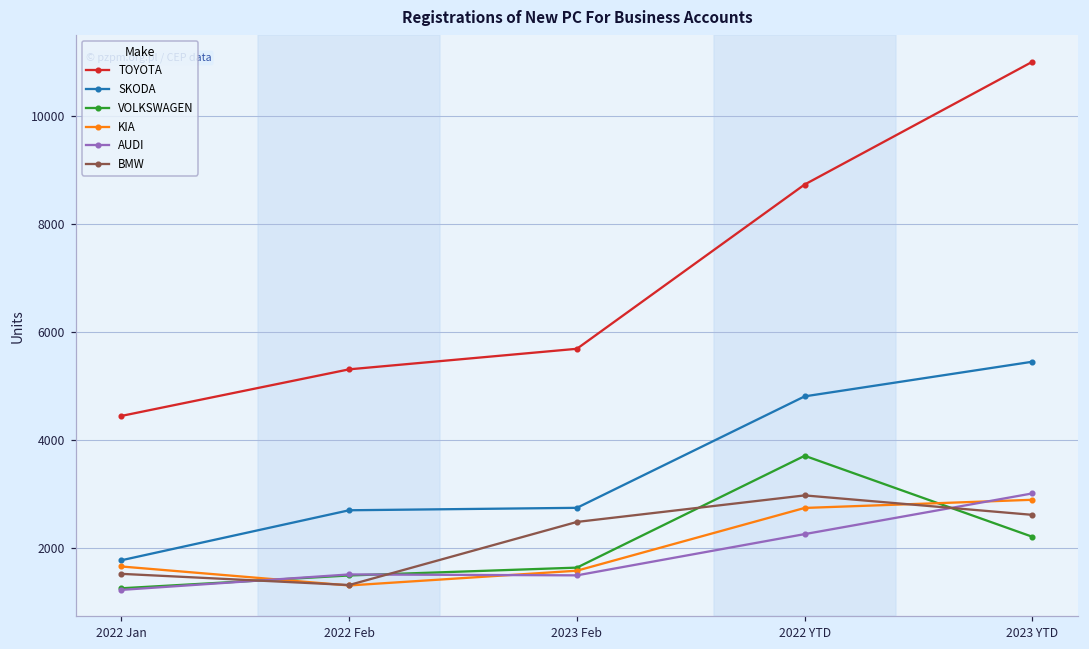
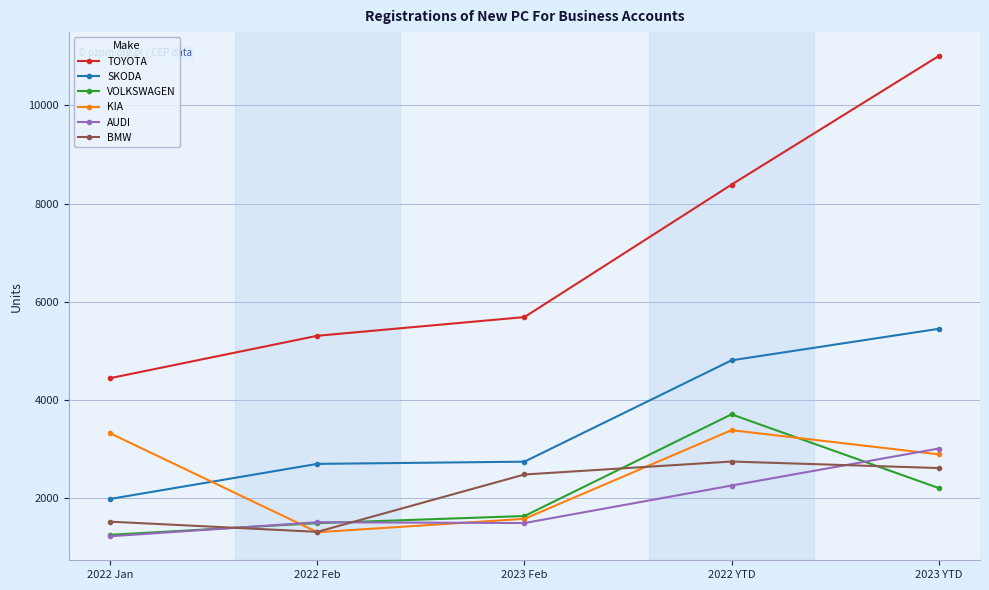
  {
    "TOYOTA": {
      "2022 Jan": 4400,
      "2022 Feb": 5300,
      "2023 Feb": 5700,
-     "2022 YTD": 8700,
+     "2022 YTD": 8400,
      "2023 YTD": 11000
    },
    "SKODA": {
-     "2022 Jan": 1800,
+     "2022 Jan": 2000,
      "2022 Feb": 2700,
      "2023 Feb": 2700,
      "2022 YTD": 4800,
      "2023 YTD": 5500
    },
    "VOLKSWAGEN": {
      "2023 Feb": 1600,
      "2022 YTD": 3700,
      "2023 YTD": 2200
    },
    "KIA": {
-     "2022 Jan": 1700,
+     "2022 Jan": 3300,
      "2023 Feb": 1600,
-     "2022 YTD": 2700,
+     "2022 YTD": 3400,
      "2023 YTD": 2900
    },
    "AUDI": {
      "2023 Feb": 1500,
      "2022 YTD": 2300,
      "2023 YTD": 3000
    },
    "BMW": {
      "2022 Jan": 1500,
      "2023 Feb": 2500,
-     "2022 YTD": 3000,
+     "2022 YTD": 2800,
      "2023 YTD": 2600
    }
  }
